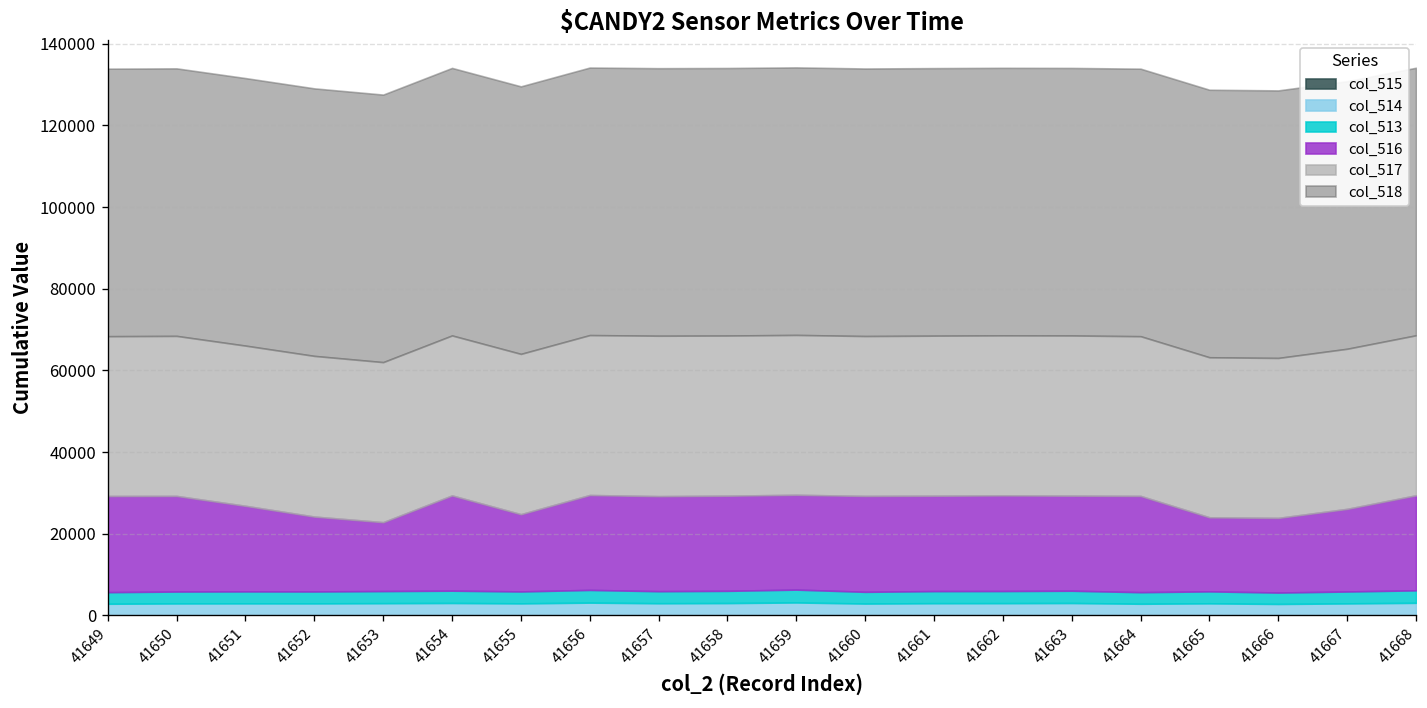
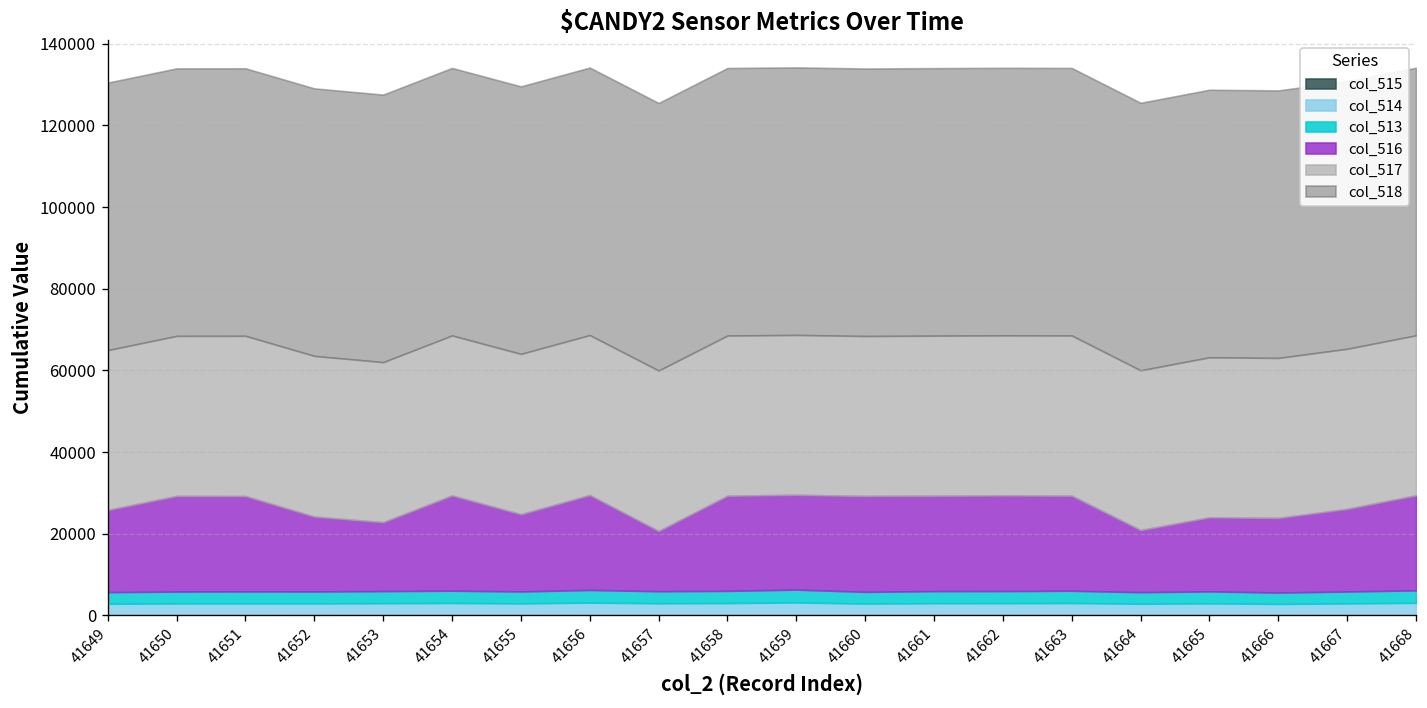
  {
    "col_515": {
      "41649": 0,
      "41651": 0,
      "41653": 0,
      "41654": 0,
      "41655": 0,
      "41656": 0,
      "41657": 0,
      "41658": 0,
      "41659": 0,
      "41661": 0,
      "41664": 0,
      "41665": 0
    },
    "col_513": {
      "41649": 3000,
      "41650": 3000,
      "41651": 3000,
      "41652": 3000,
      "41653": 3000,
      "41654": 3000,
      "41655": 3000,
      "41656": 3000,
      "41657": 3000,
      "41658": 3000,
      "41659": 3000,
      "41660": 3000,
      "41661": 3000,
      "41662": 3000,
      "41663": 3000,
      "41664": 3000,
      "41665": 3000,
      "41666": 3000,
      "41667": 3000,
      "41668": 3000
    },
    "col_516": {
-     "41649": 24000,
+     "41649": 20000,
      "41650": 23000,
-     "41651": 21000,
+     "41651": 23000,
      "41652": 18000,
      "41653": 17000,
      "41654": 23000,
      "41655": 19000,
      "41656": 23000,
-     "41657": 23000,
+     "41657": 15000,
      "41658": 23000,
      "41659": 23000,
      "41660": 23000,
      "41661": 23000,
      "41662": 23000,
      "41663": 23000,
-     "41664": 24000,
+     "41664": 15000,
      "41665": 18000,
      "41666": 18000,
      "41667": 20000,
      "41668": 23000
    }
  }
